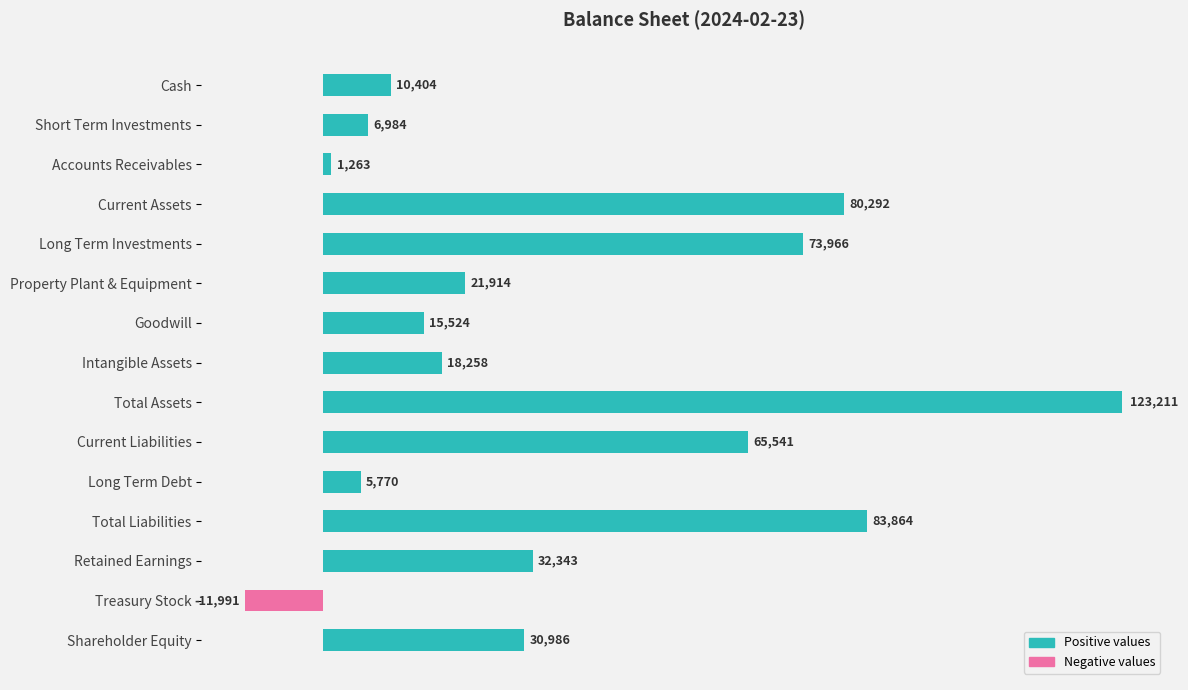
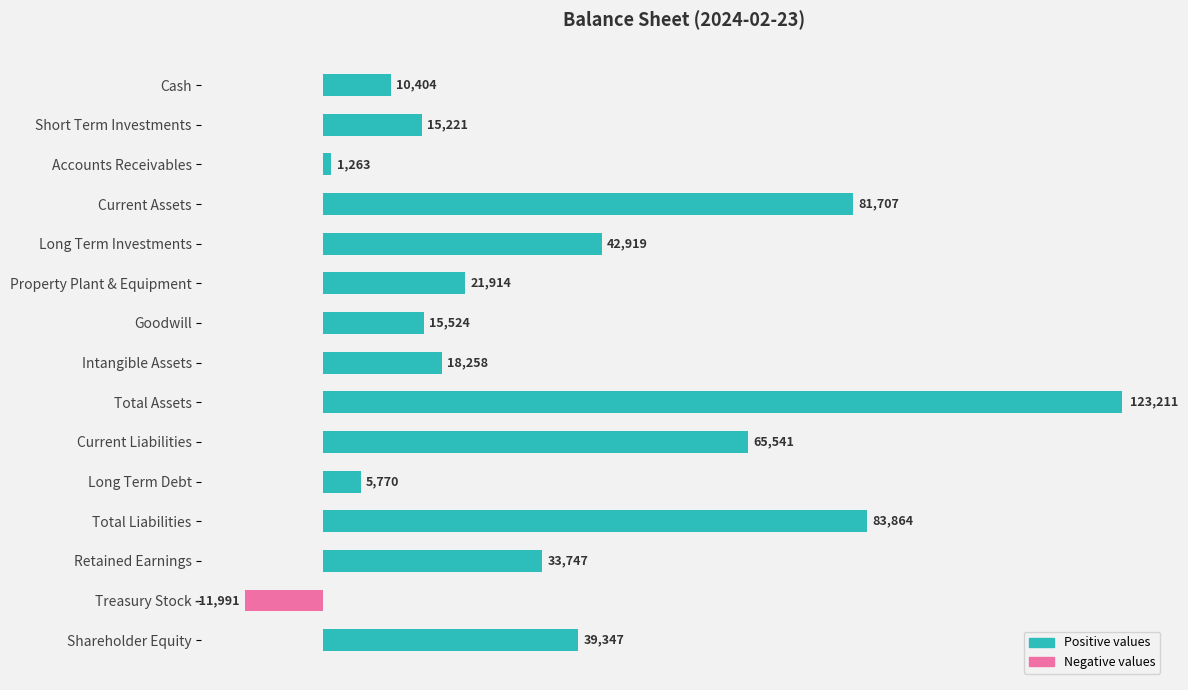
  {
    "Cash": "10,404",
-   "Short Term Investments": "6,984",
+   "Short Term Investments": "15,221",
    "Accounts Receivables": "1,263",
-   "Current Assets": "80,292",
-   "Long Term Investments": "73,966",
+   "Current Assets": "81,707",
+   "Long Term Investments": "42,919",
    "Property Plant & Equipment": "21,914",
    "Goodwill": "15,524",
    "Intangible Assets": "18,258",
    "Total Assets": "123,211",
    "Current Liabilities": "65,541",
    "Long Term Debt": "5,770",
    "Total Liabilities": "83,864",
-   "Retained Earnings": "32,343",
+   "Retained Earnings": "33,747",
    "Treasury Stock": "-11,991",
-   "Shareholder Equity": "30,986"
+   "Shareholder Equity": "39,347"
  }
